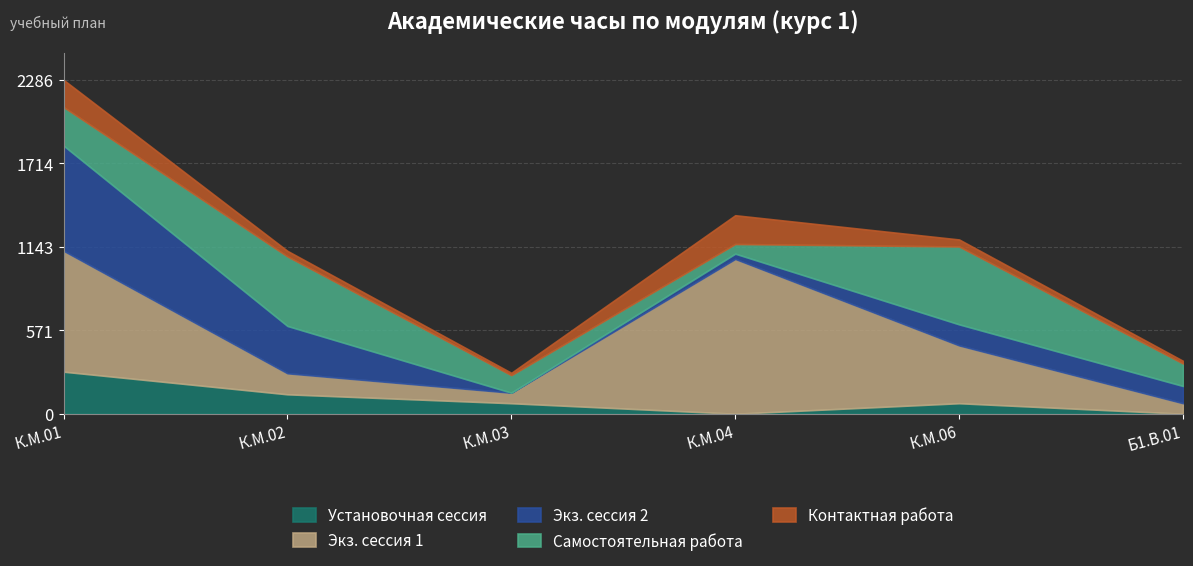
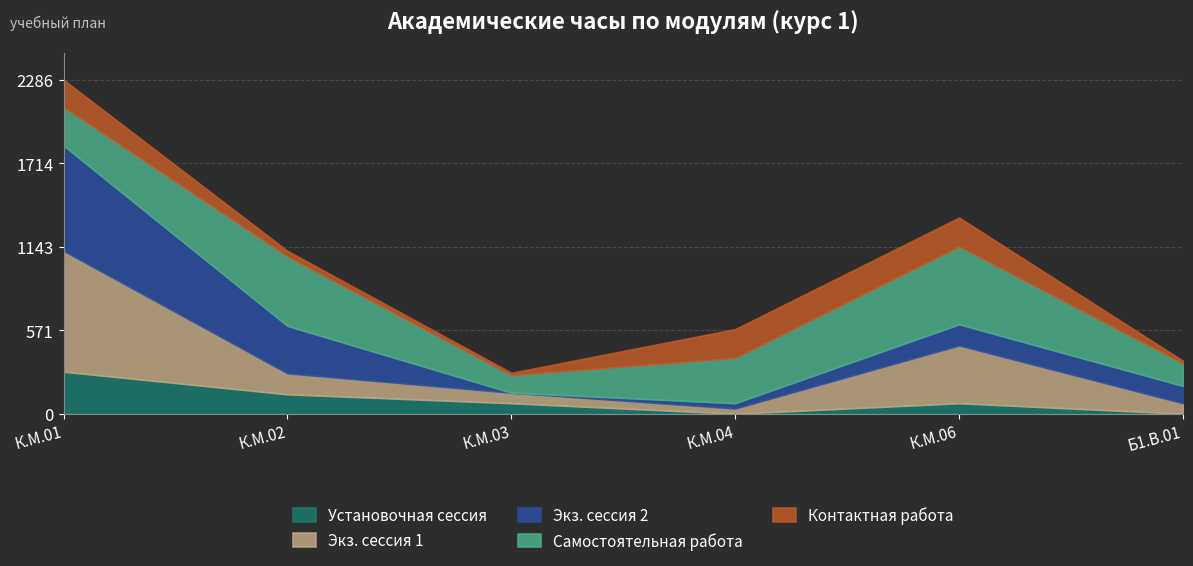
  {
    "Установочная сессия": {
      "К.М.01": 290,
      "К.М.02": 130,
      "К.М.03": 70,
      "К.М.04": 0,
      "К.М.06": 70,
      "Б1.В.01": 0
    },
    "Экз. сессия 1": {
      "К.М.01": 830,
      "К.М.02": 140,
-     "К.М.04": 1060,
+     "К.М.04": 40,
      "К.М.06": 400,
      "Б1.В.01": 70
    },
    "Экз. сессия 2": {
      "К.М.01": 720,
      "К.М.02": 320,
      "К.М.04": 40,
      "К.М.06": 140,
      "Б1.В.01": 120
    },
    "Самостоятельная работа": {
      "К.М.01": 260,
      "К.М.02": 480,
-     "К.М.04": 70,
+     "К.М.04": 310,
      "К.М.06": 530,
      "Б1.В.01": 150
    },
    "Контактная работа": {
      "К.М.01": 190,
      "К.М.02": 40,
      "К.М.04": 200,
-     "К.М.06": 50,
+     "К.М.06": 200,
      "Б1.В.01": 20
    }
  }
